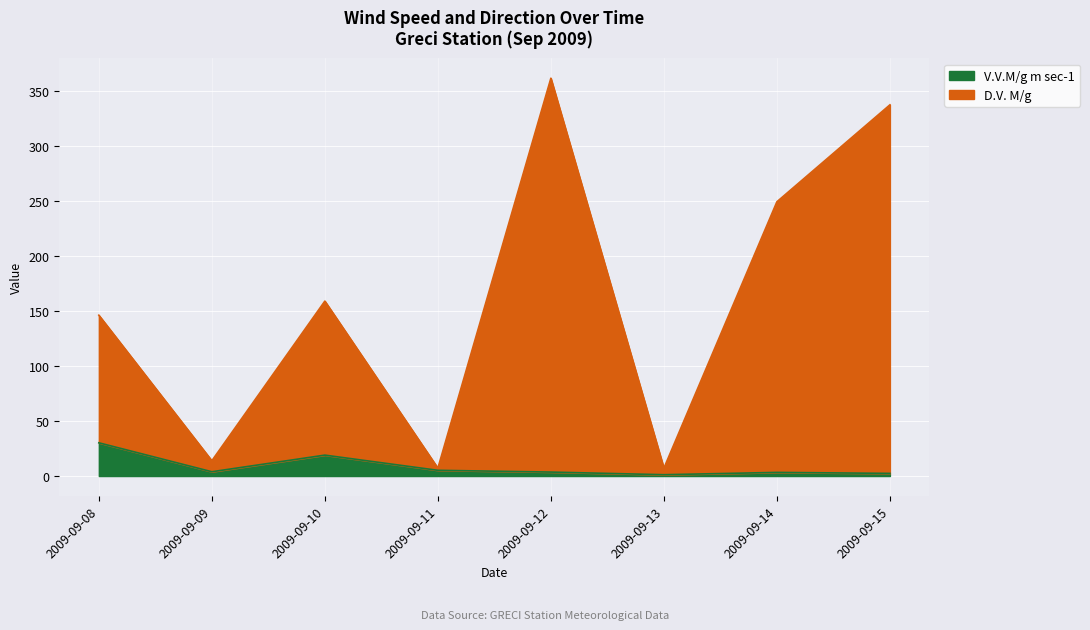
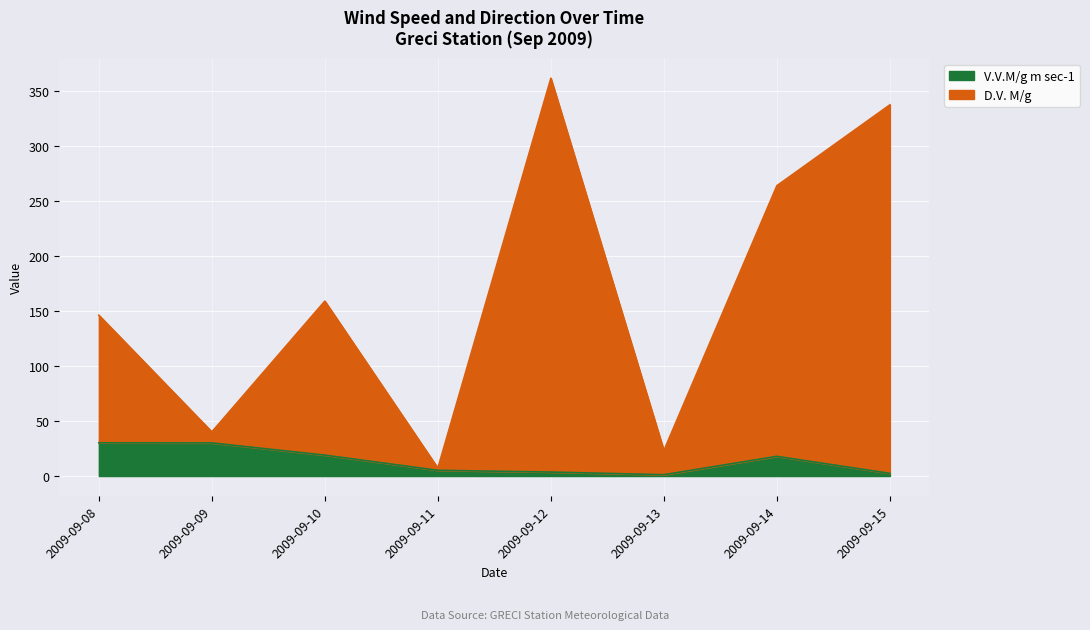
  {
    "V.V.M/g m sec-1": {
      "2009-09-08": 30,
-     "2009-09-09": 4,
+     "2009-09-09": 30,
      "2009-09-10": 19,
      "2009-09-12": 4,
      "2009-09-13": 1,
-     "2009-09-14": 3,
+     "2009-09-14": 18,
      "2009-09-15": 2
    },
    "D.V. M/g": {
      "2009-09-08": 116,
      "2009-09-09": 10,
      "2009-09-10": 140,
      "2009-09-12": 358,
-     "2009-09-13": 6,
+     "2009-09-13": 22,
      "2009-09-14": 246,
      "2009-09-15": 335
    }
  }
